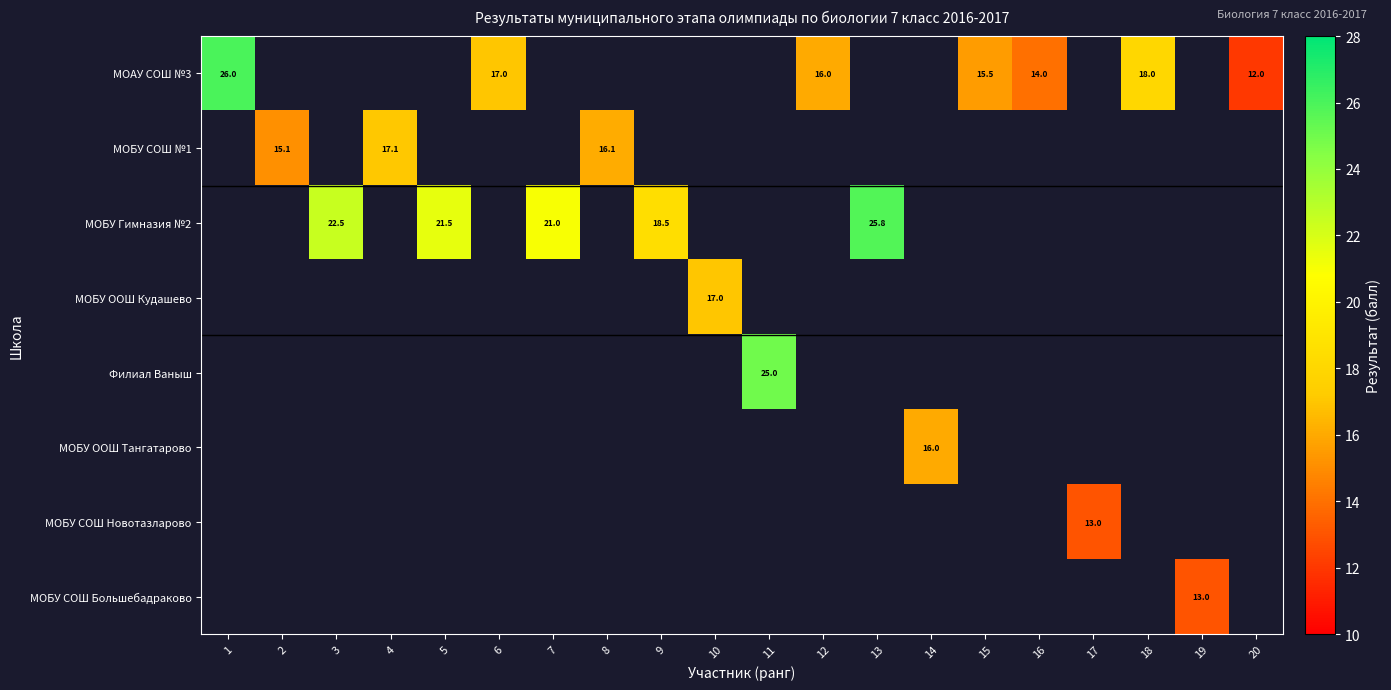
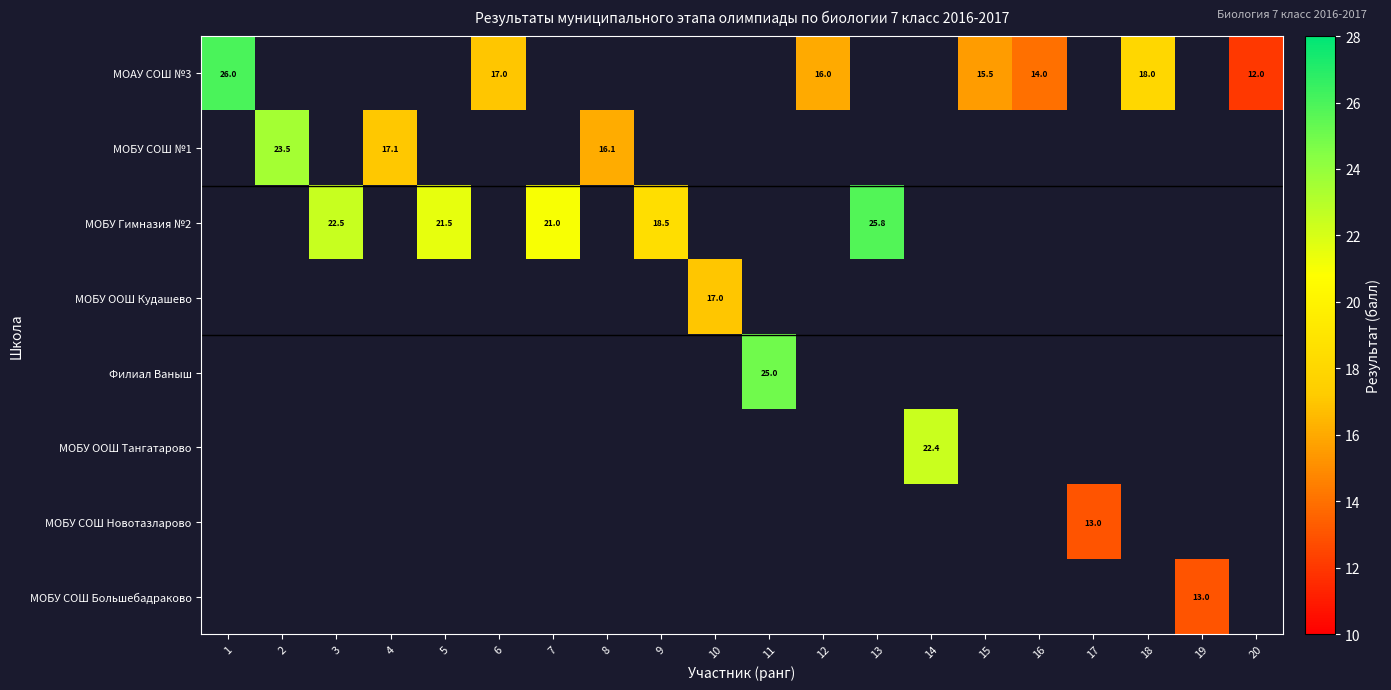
  {
    "МОАУ СОШ №3": {
      "1": 26.0,
      "6": 17.0,
      "12": 16.0,
      "15": 15.5,
      "16": 14.0,
      "18": 18.0,
      "20": 12.0
    },
    "МОБУ СОШ №1": {
-     "2": 15.1,
+     "2": 23.5,
      "4": 17.1,
      "8": 16.1
    },
    "МОБУ Гимназия №2": {
      "3": 22.5,
      "5": 21.5,
      "7": 21.0,
      "9": 18.5,
      "13": 25.8
    },
    "МОБУ ООШ Кудашево": {
      "10": 17.0
    },
    "Филиал Ваныш": {
      "11": 25.0
    },
    "МОБУ ООШ Тангатарово": {
-     "14": 16.0
+     "14": 22.4
    },
    "МОБУ СОШ Новотазларово": {
      "17": 13.0
    },
    "МОБУ СОШ Большебадраково": {
      "19": 13.0
    }
  }
